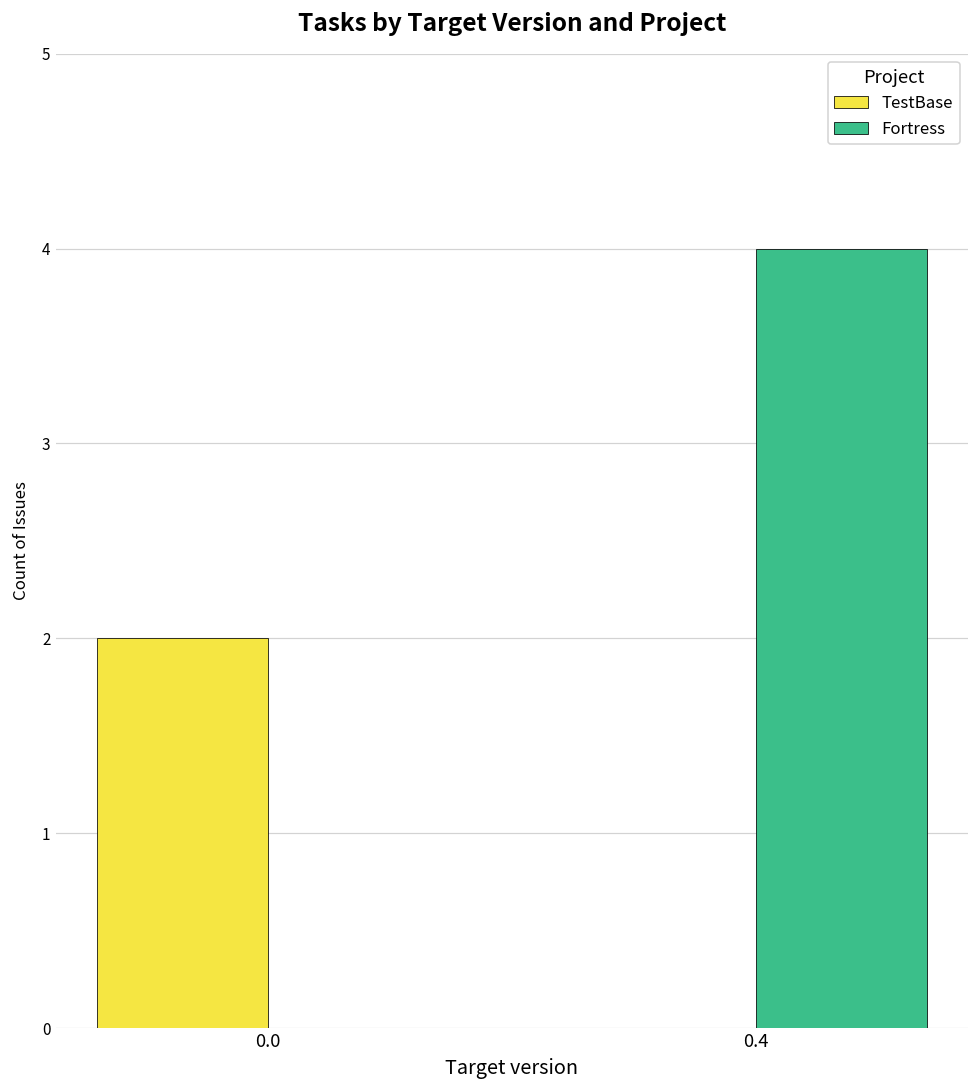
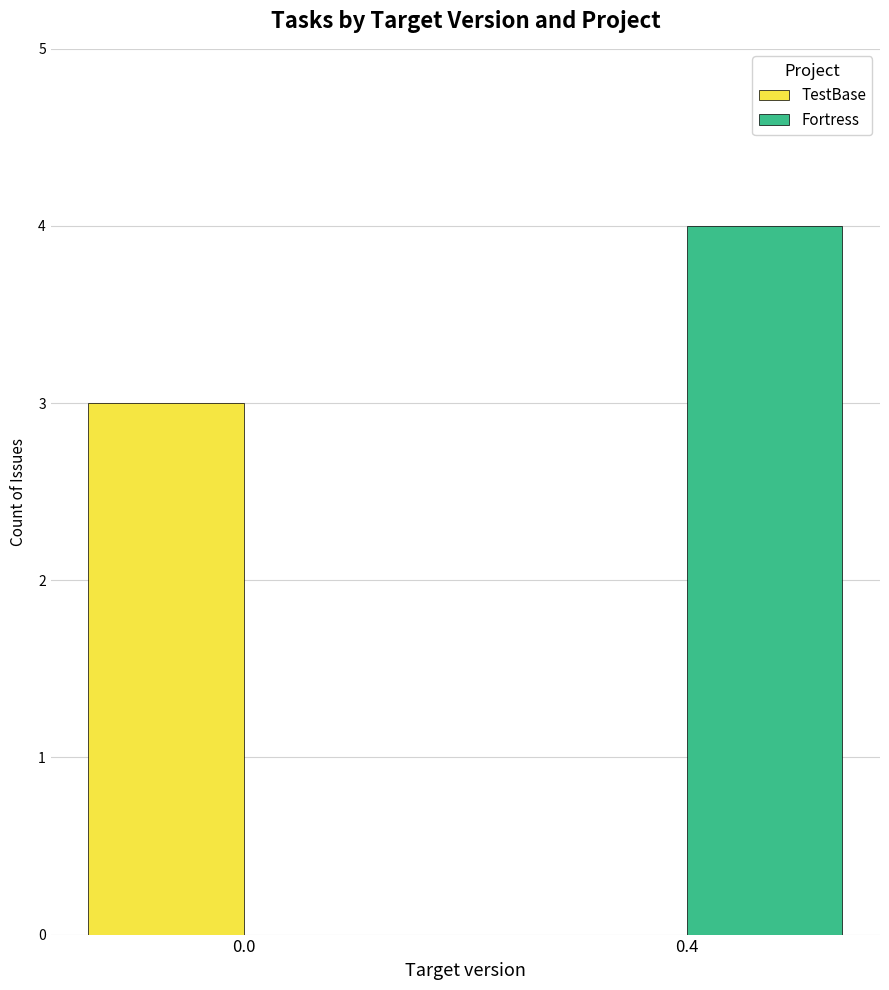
  {
    "TestBase": {
-     "0.0": 2,
+     "0.0": 3,
      "0.4": 0
    },
    "Fortress": {
      "0.0": 0,
      "0.4": 4
    }
  }
